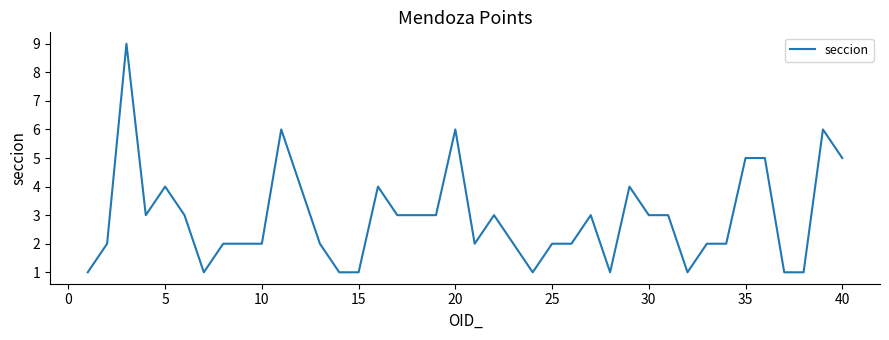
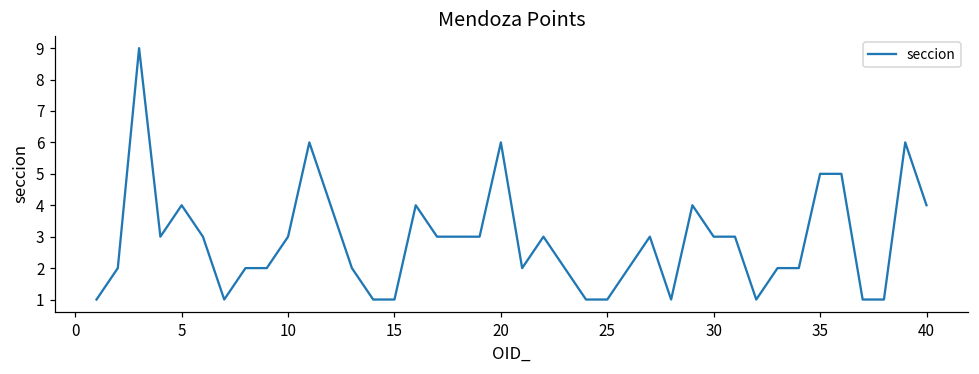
  {
    "5": 4,
-   "10": 2,
+   "10": 3,
    "15": 1,
    "20": 6,
-   "25": 2,
+   "25": 1,
    "30": 3,
    "35": 5,
-   "40": 5
+   "40": 4
  }
